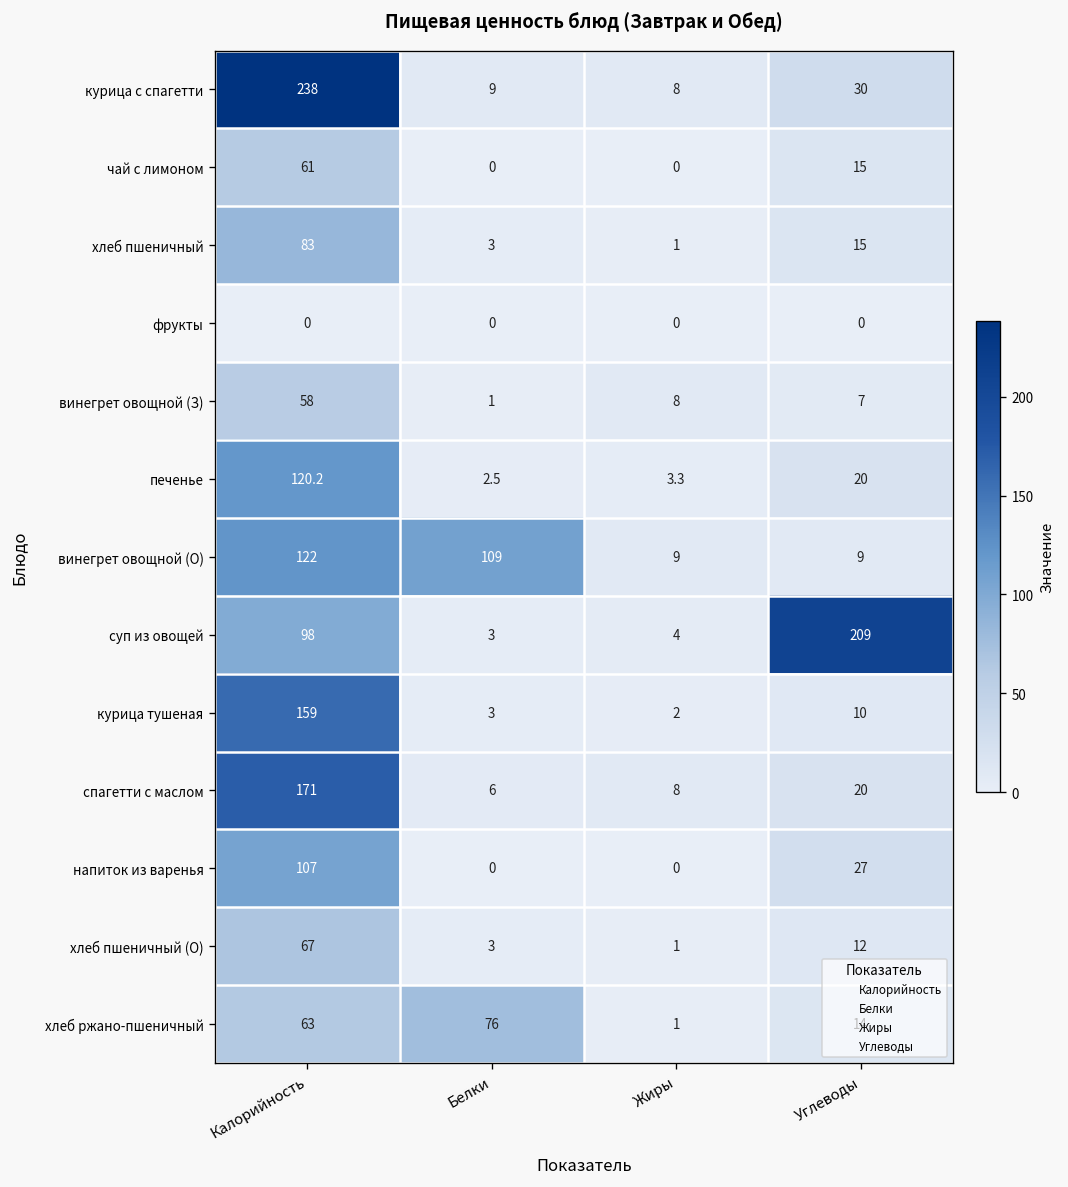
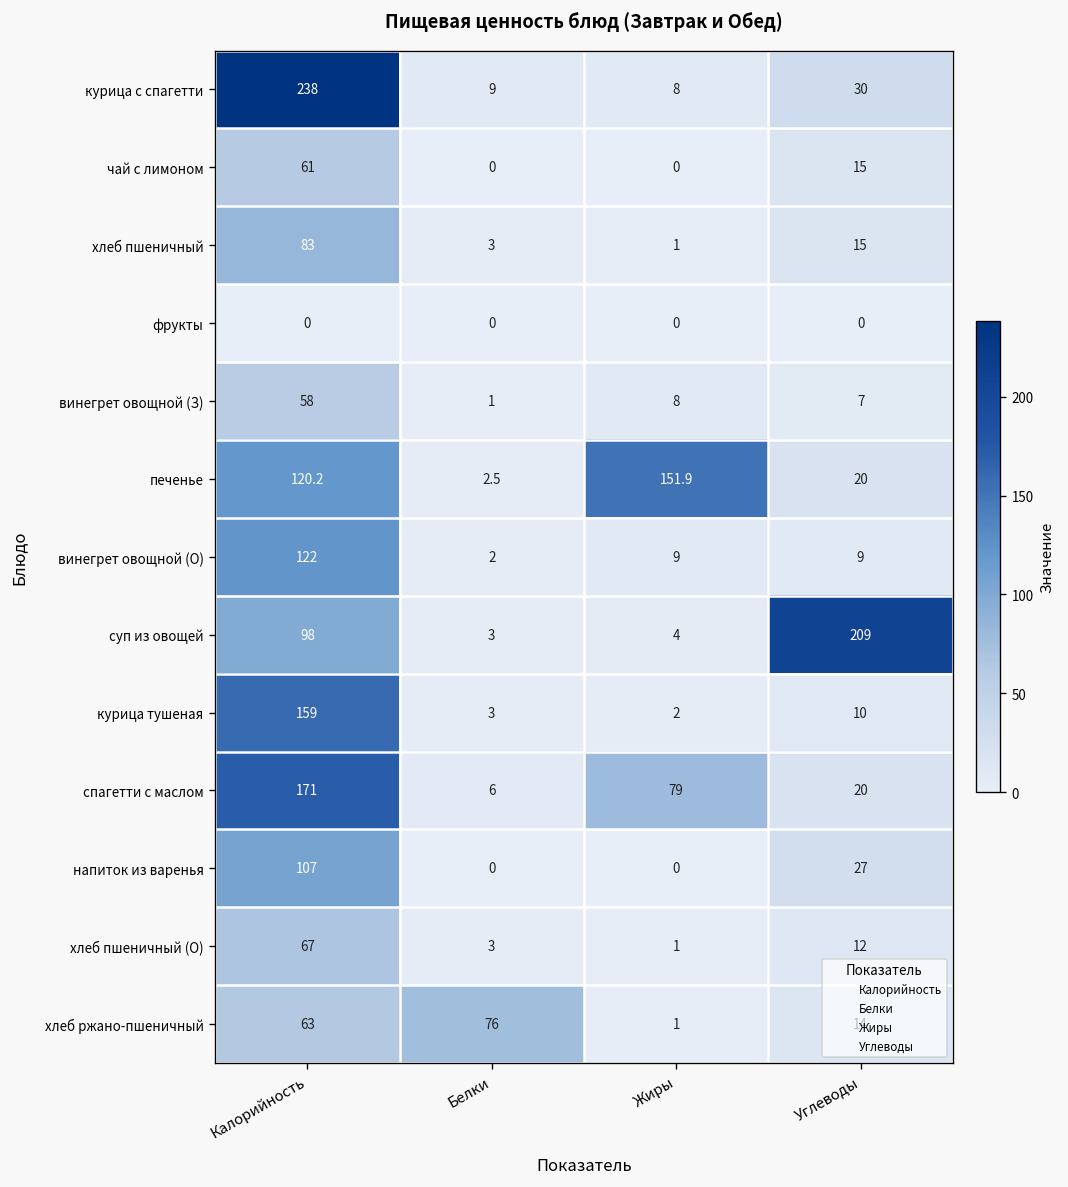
  {
    "курица с спагетти": {
      "Калорийность": 238,
      "Белки": 9,
      "Жиры": 8,
      "Углеводы": 30
    },
    "чай с лимоном": {
      "Калорийность": 61,
      "Белки": 0,
      "Жиры": 0,
      "Углеводы": 15
    },
    "хлеб пшеничный": {
      "Калорийность": 83,
      "Белки": 3,
      "Жиры": 1,
      "Углеводы": 15
    },
    "фрукты": {
      "Калорийность": 0,
      "Белки": 0,
      "Жиры": 0,
      "Углеводы": 0
    },
    "винегрет овощной (З)": {
      "Калорийность": 58,
      "Белки": 1,
      "Жиры": 8,
      "Углеводы": 7
    },
    "печенье": {
      "Калорийность": 120.2,
      "Белки": 2.5,
-     "Жиры": 3.3,
+     "Жиры": 151.9,
      "Углеводы": 20
    },
    "винегрет овощной (О)": {
      "Калорийность": 122,
-     "Белки": 109,
+     "Белки": 2,
      "Жиры": 9,
      "Углеводы": 9
    },
    "суп из овощей": {
      "Калорийность": 98,
      "Белки": 3,
      "Жиры": 4,
      "Углеводы": 209
    },
    "курица тушеная": {
      "Калорийность": 159,
      "Белки": 3,
      "Жиры": 2,
      "Углеводы": 10
    },
    "спагетти с маслом": {
      "Калорийность": 171,
      "Белки": 6,
-     "Жиры": 8,
+     "Жиры": 79,
      "Углеводы": 20
    },
    "напиток из варенья": {
      "Калорийность": 107,
      "Белки": 0,
      "Жиры": 0,
      "Углеводы": 27
    },
    "хлеб пшеничный (О)": {
      "Калорийность": 67,
      "Белки": 3,
      "Жиры": 1,
      "Углеводы": 12
    },
    "хлеб ржано-пшеничный": {
      "Калорийность": 63,
      "Белки": 76,
      "Жиры": 1
    }
  }
